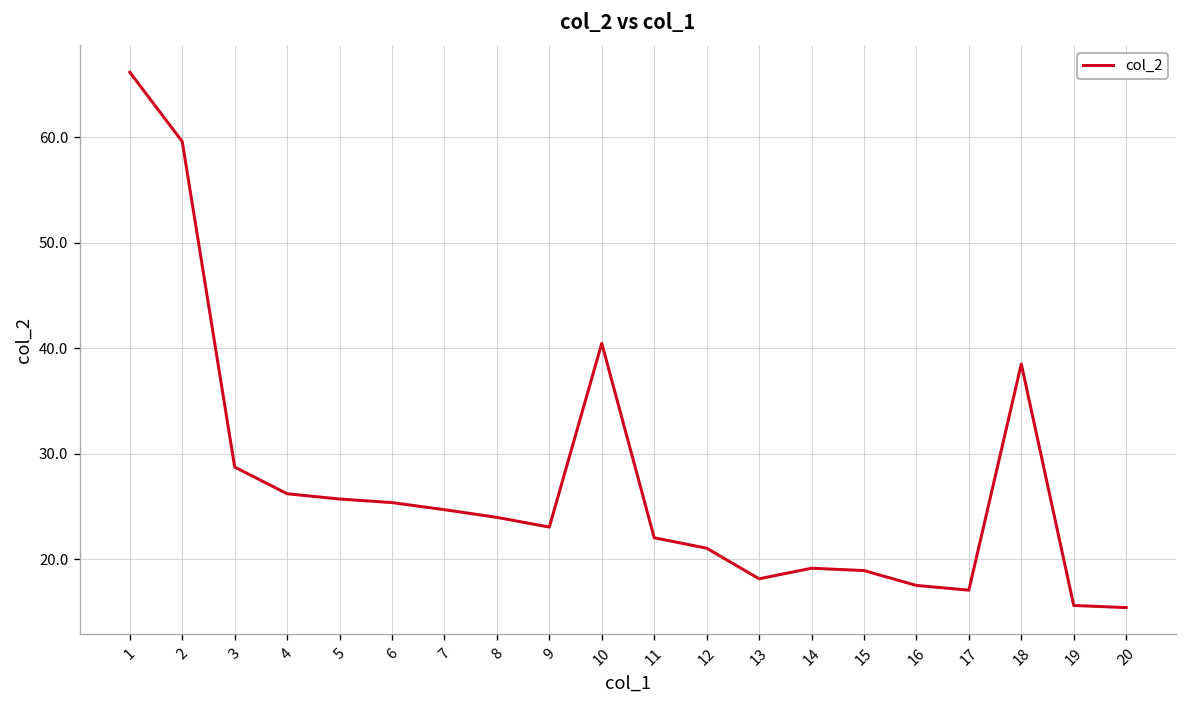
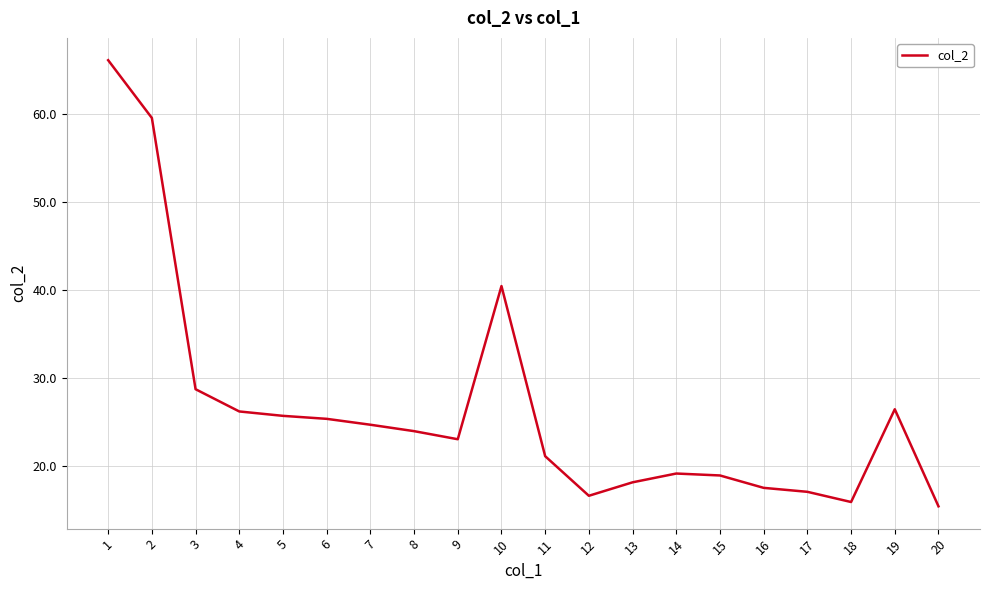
  {
    "1": 66,
    "2": 60,
    "3": 29,
    "4": 26,
    "5": 26,
    "6": 25,
    "7": 25,
    "8": 24,
    "9": 23,
    "10": 40,
-   "11": 22,
-   "12": 21,
+   "11": 21,
+   "12": 17,
    "13": 18,
    "14": 19,
    "15": 19,
    "16": 18,
    "17": 17,
-   "18": 39,
-   "19": 16,
+   "18": 16,
+   "19": 26,
    "20": 15
  }
